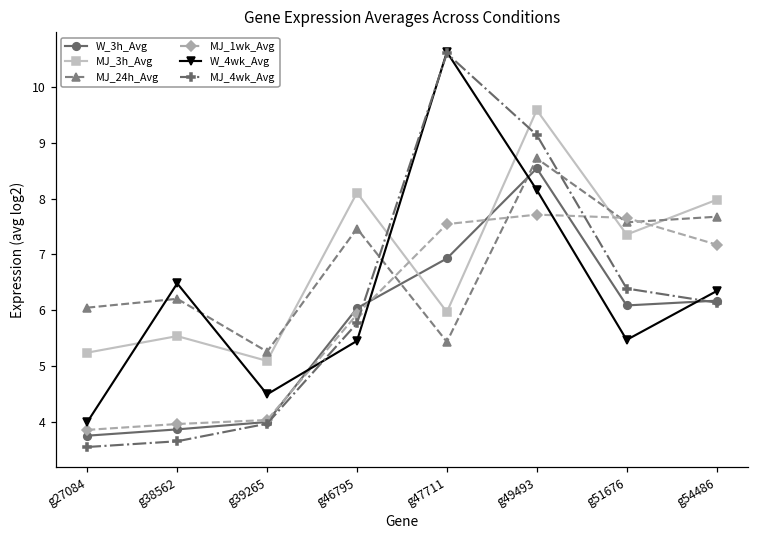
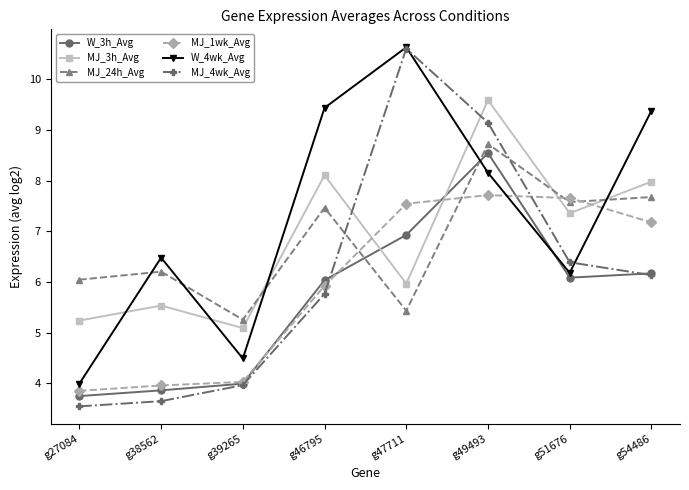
  {
    "W_4wk_Avg": {
      "g27084": 4.0,
      "g38562": 6.5,
      "g39265": 4.5,
-     "g46795": 5.4,
+     "g46795": 9.4,
      "g49493": 8.2,
-     "g51676": 5.5,
-     "g54486": 6.3
+     "g51676": 6.2,
+     "g54486": 9.4
    }
  }
